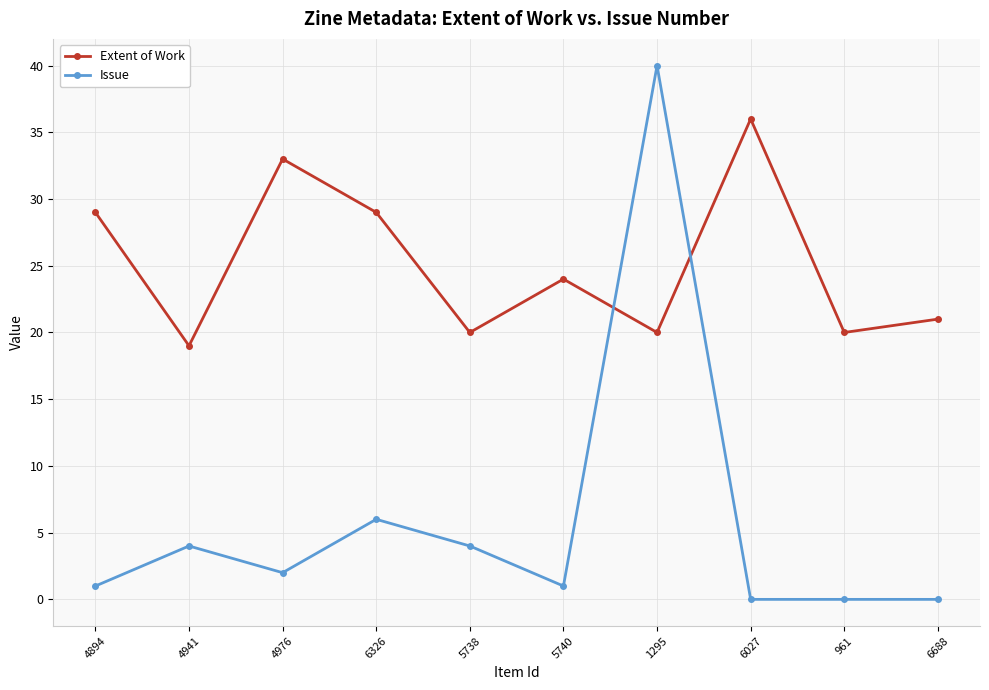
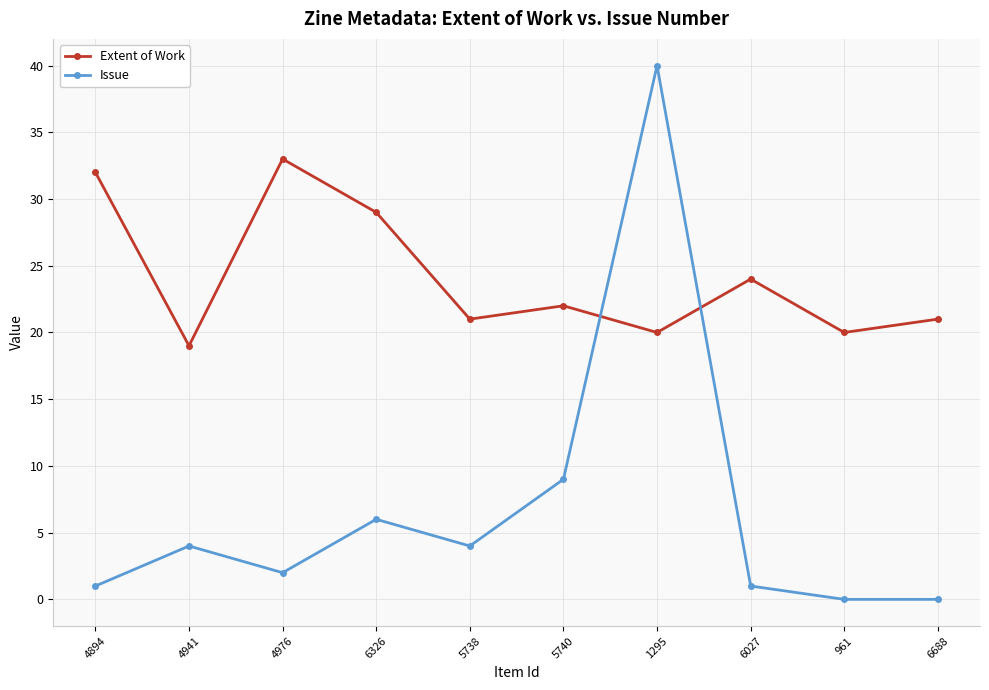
  {
    "Extent of Work": {
-     "4894": 29,
+     "4894": 32,
      "4941": 19,
      "4976": 33,
      "6326": 29,
-     "5738": 20,
-     "5740": 24,
+     "5738": 21,
+     "5740": 22,
      "1295": 20,
-     "6027": 36,
+     "6027": 24,
      "961": 20,
      "6688": 21
    },
    "Issue": {
      "4894": 1,
      "4941": 4,
      "4976": 2,
      "6326": 6,
      "5738": 4,
-     "5740": 1,
+     "5740": 9,
      "1295": 40,
-     "6027": 0,
+     "6027": 1,
      "961": 0,
      "6688": 0
    }
  }
